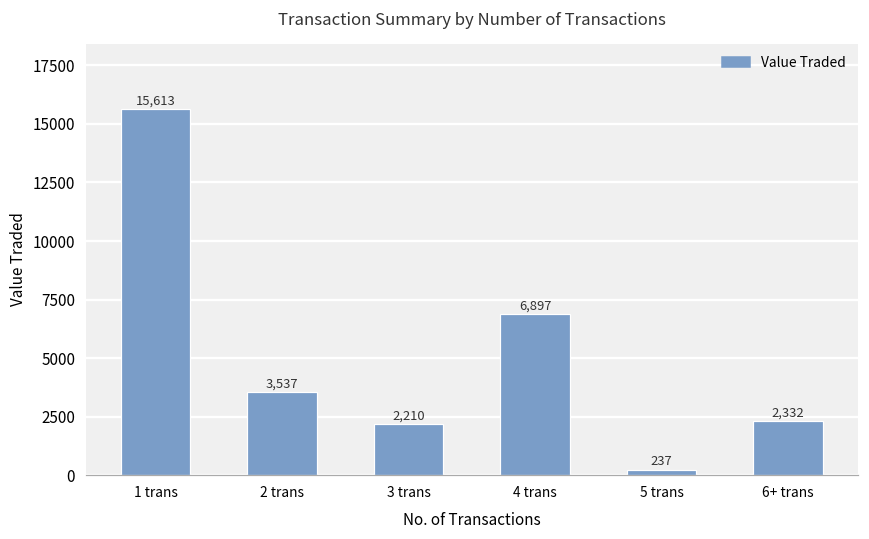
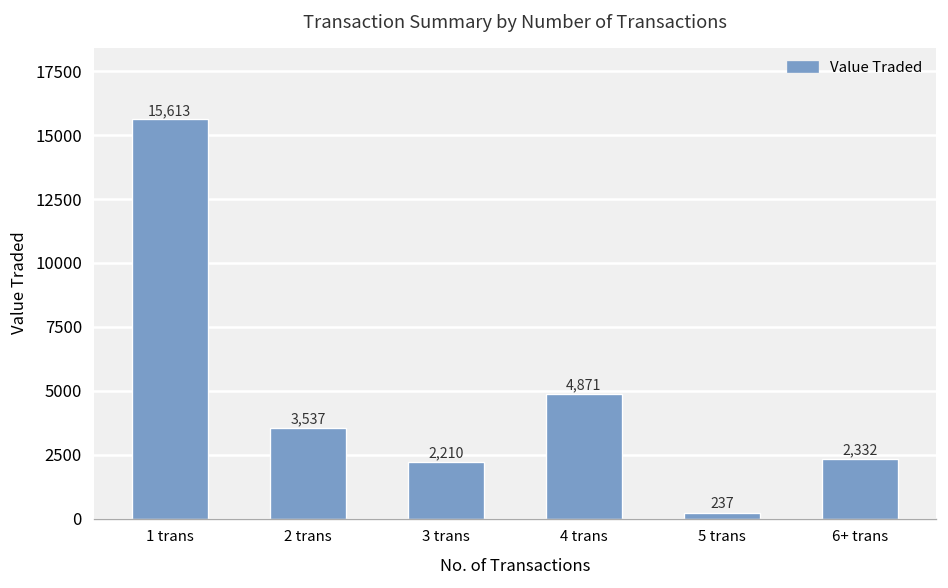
  {
    "1 trans": "15,613",
    "2 trans": "3,537",
    "3 trans": "2,210",
-   "4 trans": "6,897",
+   "4 trans": "4,871",
    "5 trans": "237",
    "6+ trans": "2,332"
  }
